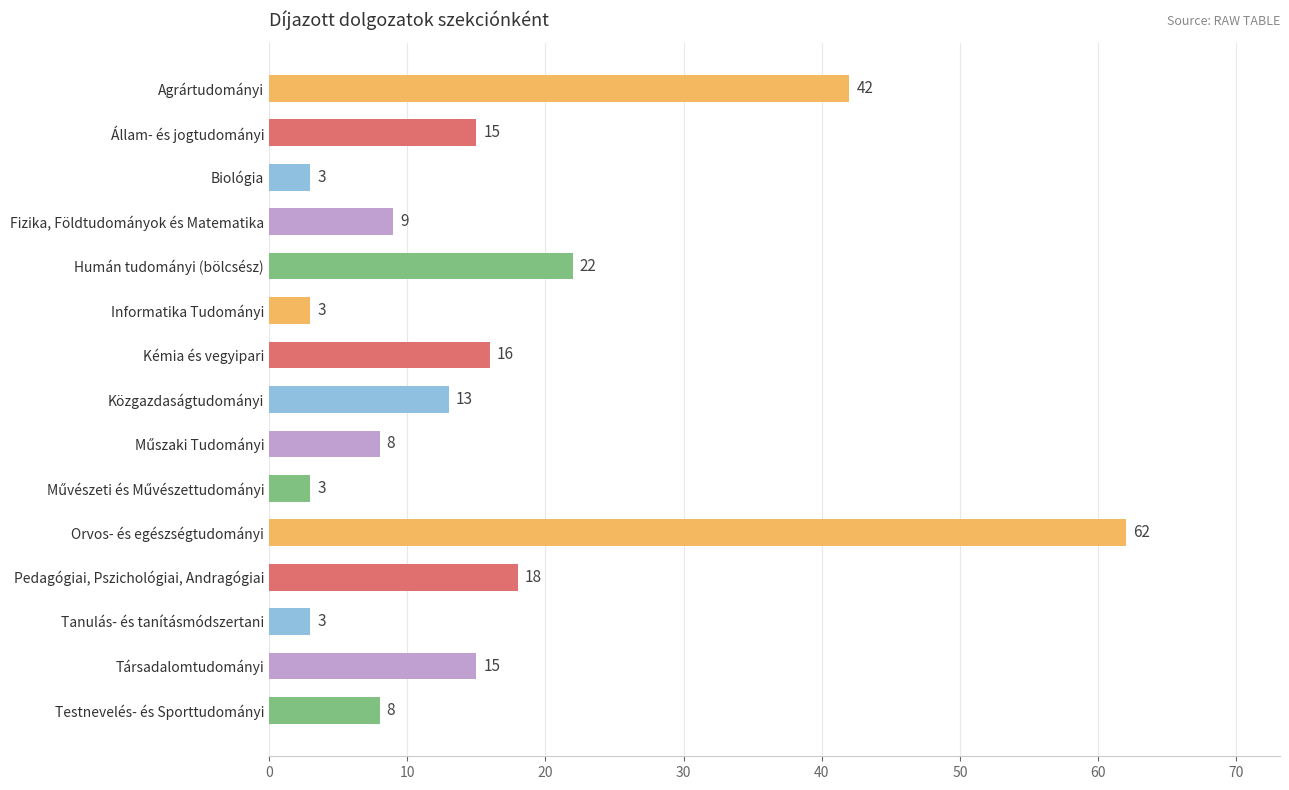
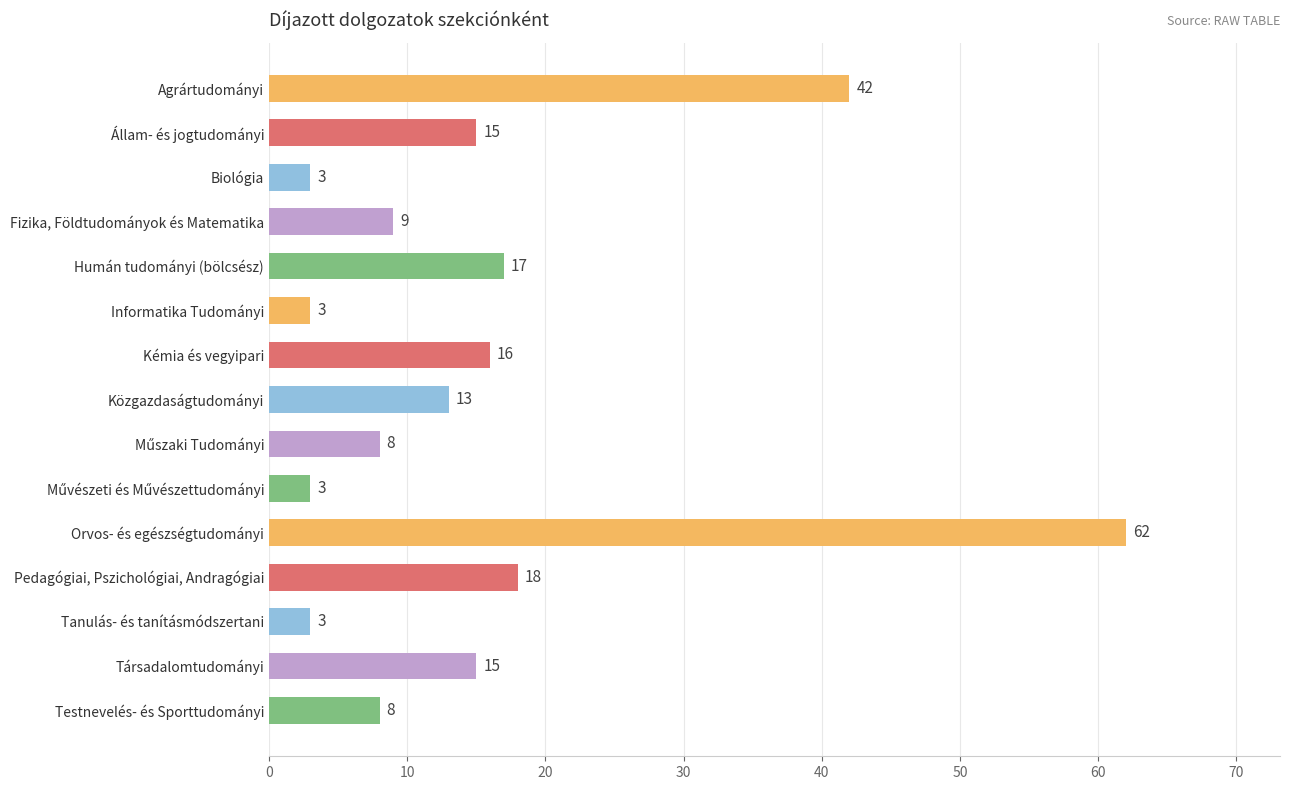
  {
    "Agrártudományi": 42,
    "Állam- és jogtudományi": 15,
    "Biológia": 3,
    "Fizika, Földtudományok és Matematika": 9,
-   "Humán tudományi (bölcsész)": 22,
+   "Humán tudományi (bölcsész)": 17,
    "Informatika Tudományi": 3,
    "Kémia és vegyipari": 16,
    "Közgazdaságtudományi": 13,
    "Műszaki Tudományi": 8,
    "Művészeti és Művészettudományi": 3,
    "Orvos- és egészségtudományi": 62,
    "Pedagógiai, Pszichológiai, Andragógiai": 18,
    "Tanulás- és tanításmódszertani": 3,
    "Társadalomtudományi": 15,
    "Testnevelés- és Sporttudományi": 8
  }
